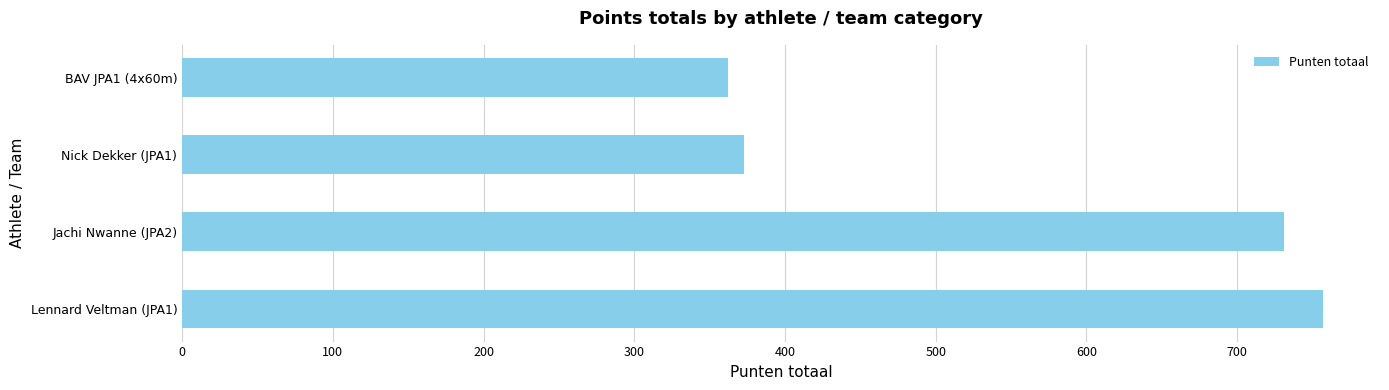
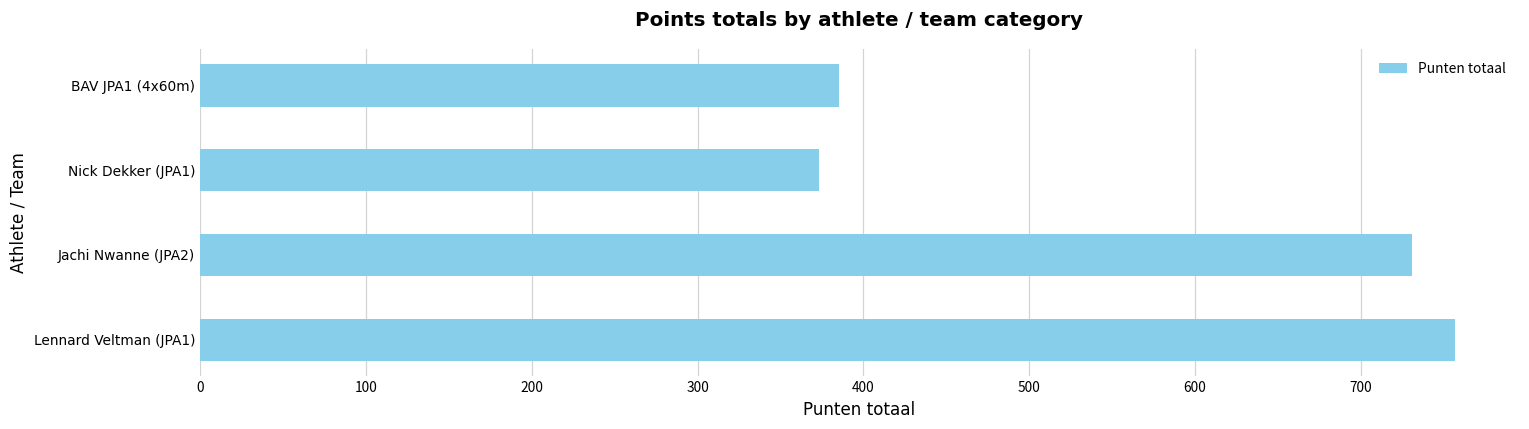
  {
-   "BAV JPA1 (4x60m)": 362,
+   "BAV JPA1 (4x60m)": 385,
    "Nick Dekker (JPA1)": 373,
    "Jachi Nwanne (JPA2)": 731,
    "Lennard Veltman (JPA1)": 757
  }
